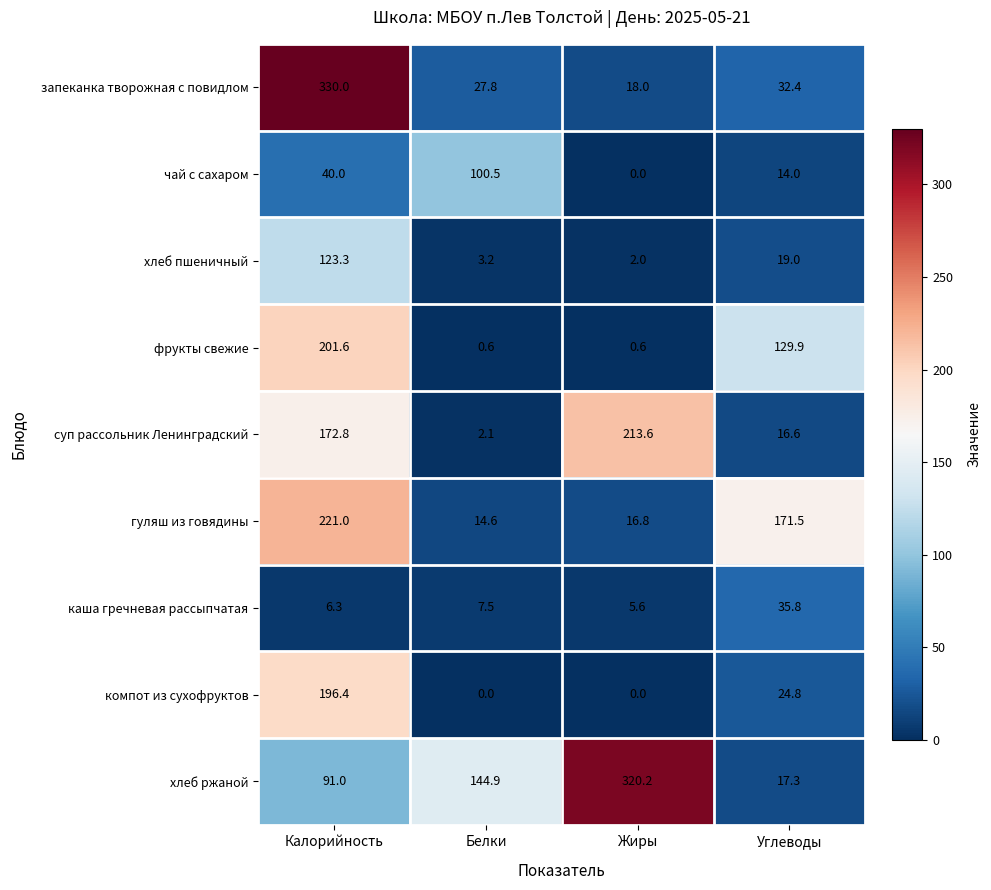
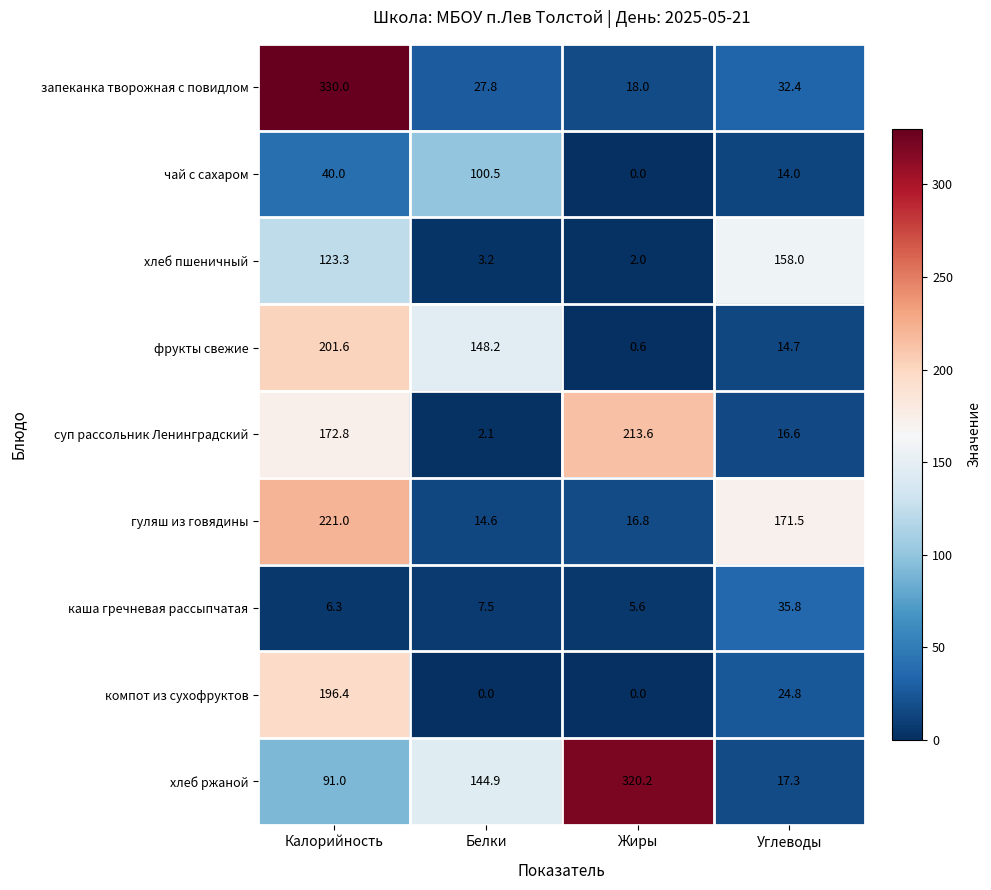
  {
    "запеканка творожная с повидлом": {
      "Калорийность": 330.0,
      "Белки": 27.8,
      "Жиры": 18.0,
      "Углеводы": 32.4
    },
    "чай с сахаром": {
      "Калорийность": 40.0,
      "Белки": 100.5,
      "Жиры": 0.0,
      "Углеводы": 14.0
    },
    "хлеб пшеничный": {
      "Калорийность": 123.3,
      "Белки": 3.2,
      "Жиры": 2.0,
-     "Углеводы": 19.0
+     "Углеводы": 158.0
    },
    "фрукты свежие": {
      "Калорийность": 201.6,
-     "Белки": 0.6,
+     "Белки": 148.2,
      "Жиры": 0.6,
-     "Углеводы": 129.9
+     "Углеводы": 14.7
    },
    "суп рассольник Ленинградский": {
      "Калорийность": 172.8,
      "Белки": 2.1,
      "Жиры": 213.6,
      "Углеводы": 16.6
    },
    "гуляш из говядины": {
      "Калорийность": 221.0,
      "Белки": 14.6,
      "Жиры": 16.8,
      "Углеводы": 171.5
    },
    "каша гречневая рассыпчатая": {
      "Калорийность": 6.3,
      "Белки": 7.5,
      "Жиры": 5.6,
      "Углеводы": 35.8
    },
    "компот из сухофруктов": {
      "Калорийность": 196.4,
      "Белки": 0.0,
      "Жиры": 0.0,
      "Углеводы": 24.8
    },
    "хлеб ржаной": {
      "Калорийность": 91.0,
      "Белки": 144.9,
      "Жиры": 320.2,
      "Углеводы": 17.3
    }
  }
